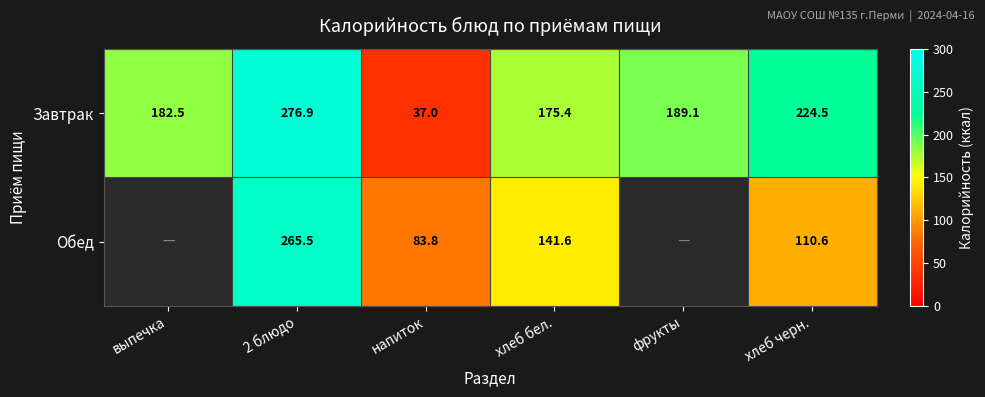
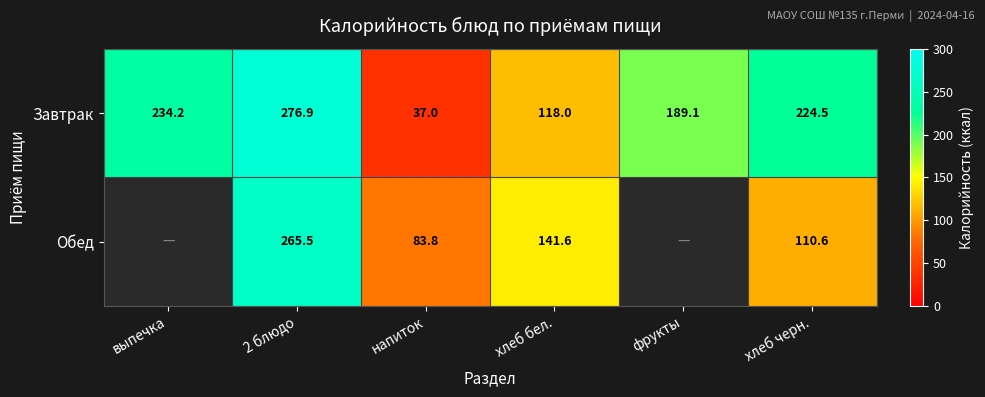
  {
    "Завтрак": {
-     "выпечка": 182.5,
+     "выпечка": 234.2,
      "2 блюдо": 276.9,
      "напиток": 37.0,
-     "хлеб бел.": 175.4,
+     "хлеб бел.": 118.0,
      "фрукты": 189.1,
      "хлеб черн.": 224.5
    },
    "Обед": {
      "2 блюдо": 265.5,
      "напиток": 83.8,
      "хлеб бел.": 141.6,
      "хлеб черн.": 110.6
    }
  }
